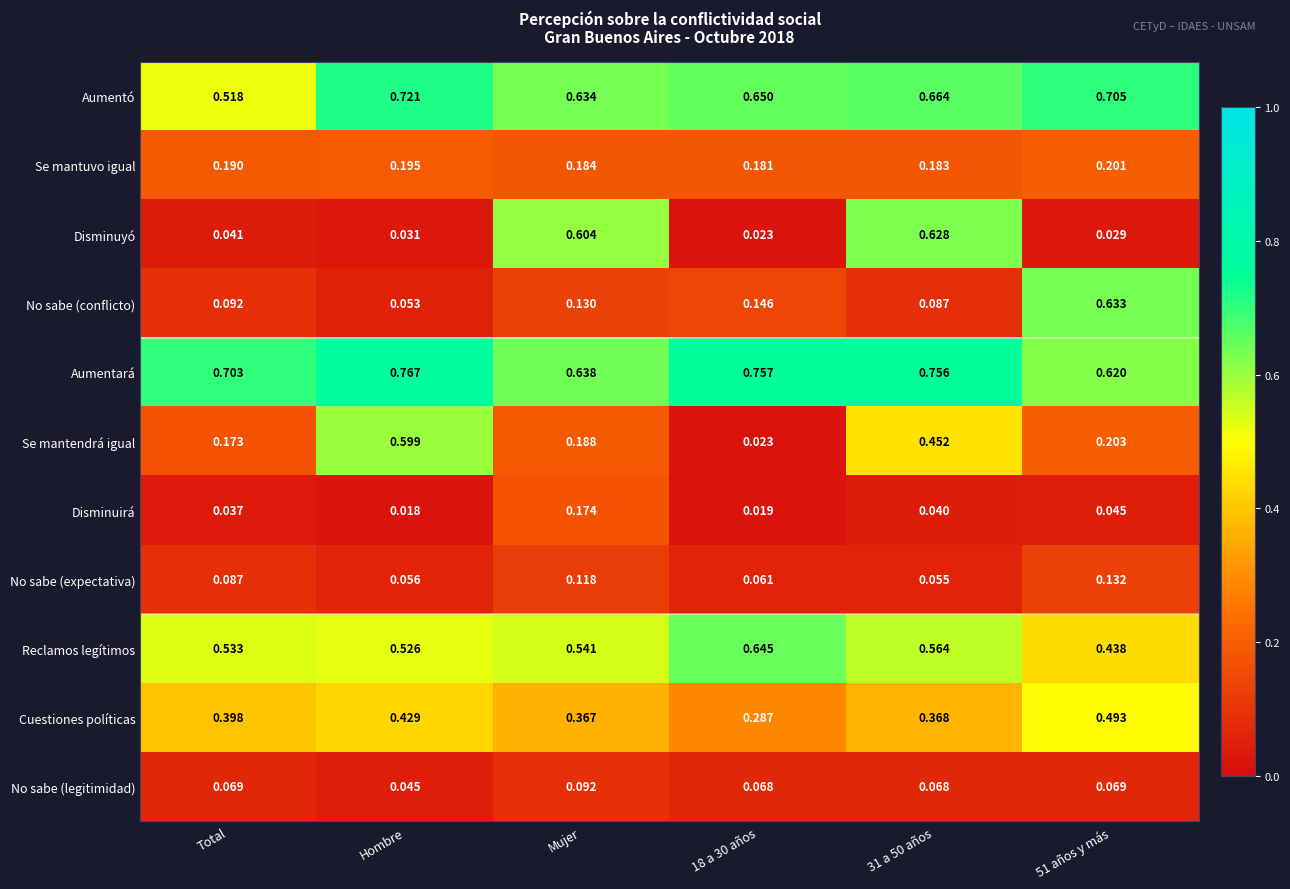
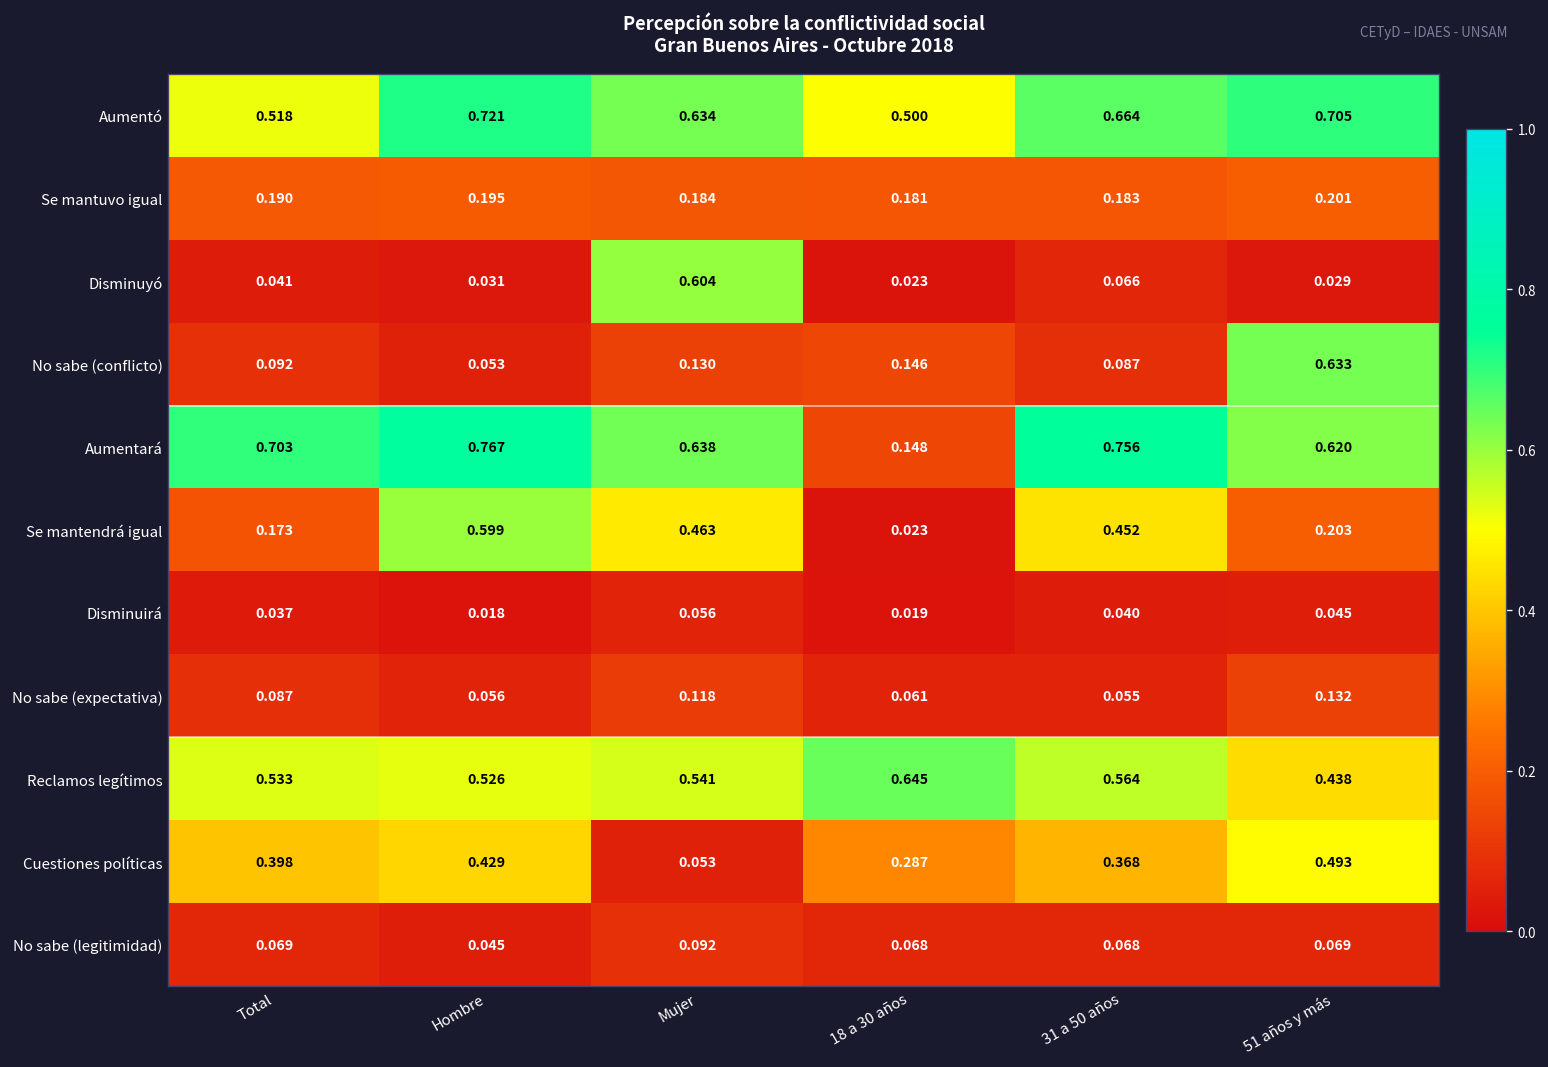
  {
    "Aumentó": {
      "Total": 0.518,
      "Hombre": 0.721,
      "Mujer": 0.634,
-     "18 a 30 años": 0.650,
+     "18 a 30 años": 0.500,
      "31 a 50 años": 0.664,
      "51 años y más": 0.705
    },
    "Se mantuvo igual": {
      "Total": 0.190,
      "Hombre": 0.195,
      "Mujer": 0.184,
      "18 a 30 años": 0.181,
      "31 a 50 años": 0.183,
      "51 años y más": 0.201
    },
    "Disminuyó": {
      "Total": 0.041,
      "Hombre": 0.031,
      "Mujer": 0.604,
      "18 a 30 años": 0.023,
-     "31 a 50 años": 0.628,
+     "31 a 50 años": 0.066,
      "51 años y más": 0.029
    },
    "No sabe (conflicto)": {
      "Total": 0.092,
      "Hombre": 0.053,
      "Mujer": 0.130,
      "18 a 30 años": 0.146,
      "31 a 50 años": 0.087,
      "51 años y más": 0.633
    },
    "Aumentará": {
      "Total": 0.703,
      "Hombre": 0.767,
      "Mujer": 0.638,
-     "18 a 30 años": 0.757,
+     "18 a 30 años": 0.148,
      "31 a 50 años": 0.756,
      "51 años y más": 0.620
    },
    "Se mantendrá igual": {
      "Total": 0.173,
      "Hombre": 0.599,
-     "Mujer": 0.188,
+     "Mujer": 0.463,
      "18 a 30 años": 0.023,
      "31 a 50 años": 0.452,
      "51 años y más": 0.203
    },
    "Disminuirá": {
      "Total": 0.037,
      "Hombre": 0.018,
-     "Mujer": 0.174,
+     "Mujer": 0.056,
      "18 a 30 años": 0.019,
      "31 a 50 años": 0.040,
      "51 años y más": 0.045
    },
    "No sabe (expectativa)": {
      "Total": 0.087,
      "Hombre": 0.056,
      "Mujer": 0.118,
      "18 a 30 años": 0.061,
      "31 a 50 años": 0.055,
      "51 años y más": 0.132
    },
    "Reclamos legítimos": {
      "Total": 0.533,
      "Hombre": 0.526,
      "Mujer": 0.541,
      "18 a 30 años": 0.645,
      "31 a 50 años": 0.564,
      "51 años y más": 0.438
    },
    "Cuestiones políticas": {
      "Total": 0.398,
      "Hombre": 0.429,
-     "Mujer": 0.367,
+     "Mujer": 0.053,
      "18 a 30 años": 0.287,
      "31 a 50 años": 0.368,
      "51 años y más": 0.493
    },
    "No sabe (legitimidad)": {
      "Total": 0.069,
      "Hombre": 0.045,
      "Mujer": 0.092,
      "18 a 30 años": 0.068,
      "31 a 50 años": 0.068,
      "51 años y más": 0.069
    }
  }
